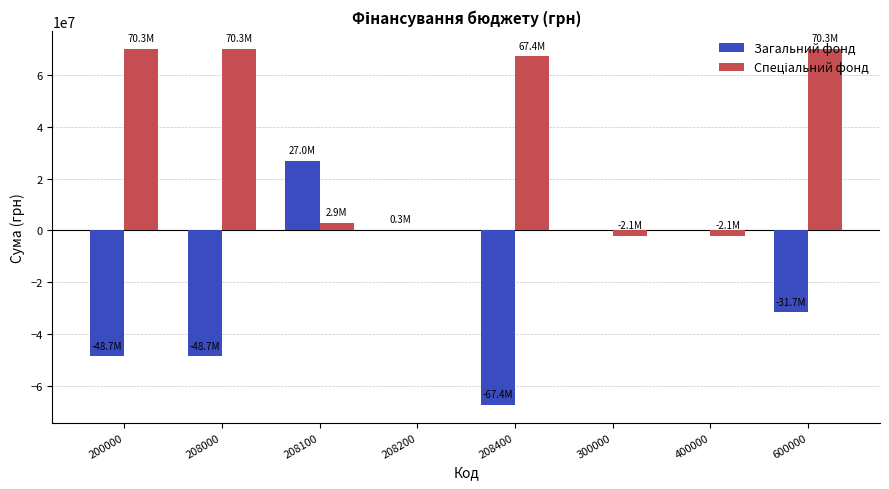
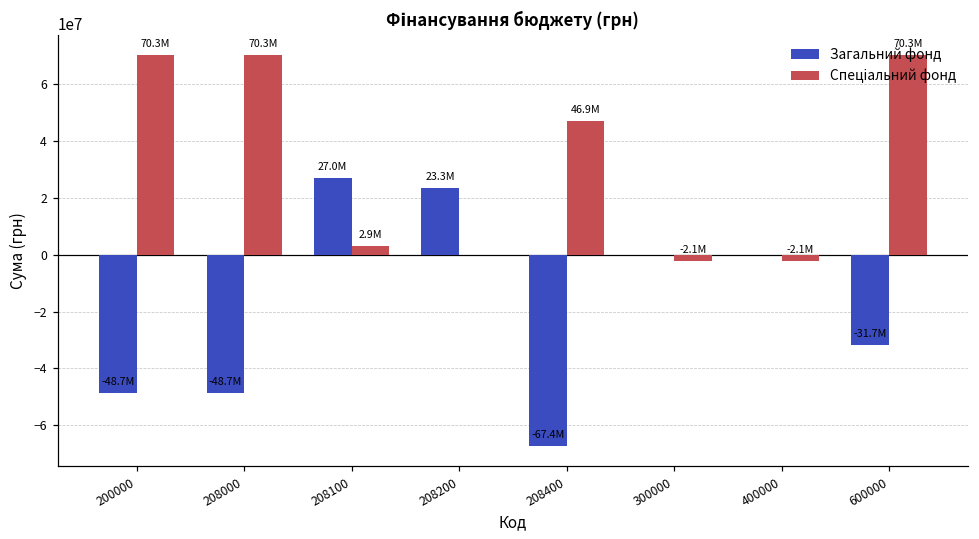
  {
    "Загальний фонд": {
      "200000": "-48.7M",
      "208000": "-48.7M",
      "208100": "27.0M",
-     "208200": "0.3M",
+     "208200": "23.3M",
      "208400": "-67.4M",
      "600000": "-31.7M"
    },
    "Спеціальний фонд": {
      "200000": "70.3M",
      "208000": "70.3M",
      "208100": "2.9M",
-     "208400": "67.4M",
+     "208400": "46.9M",
      "300000": "-2.1M",
      "400000": "-2.1M",
      "600000": "70.3M"
    }
  }
